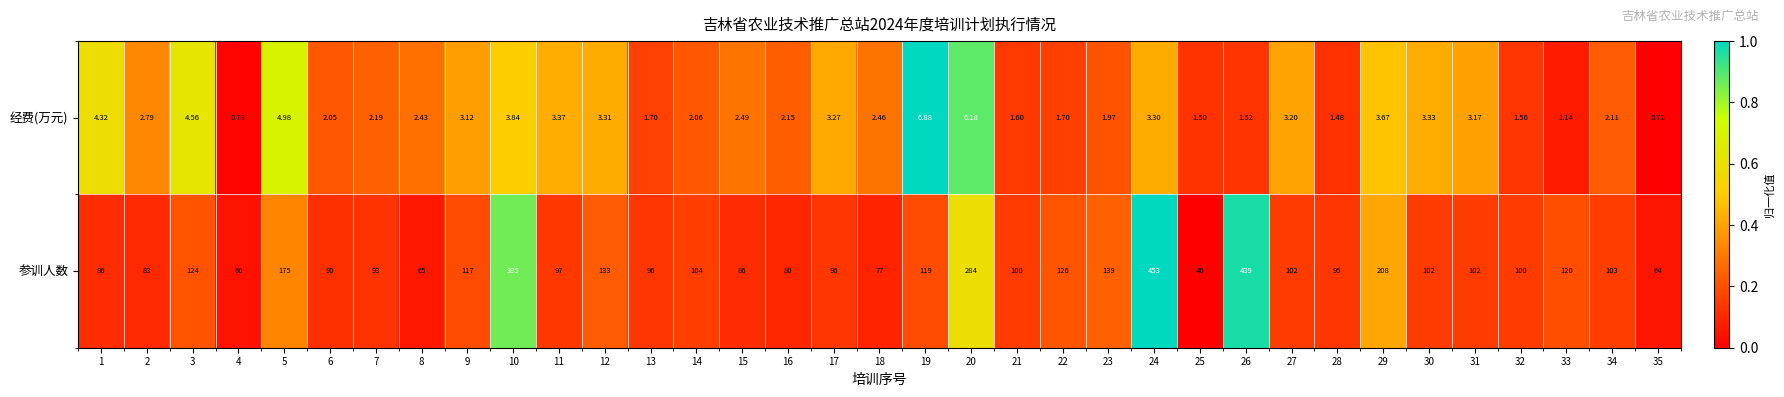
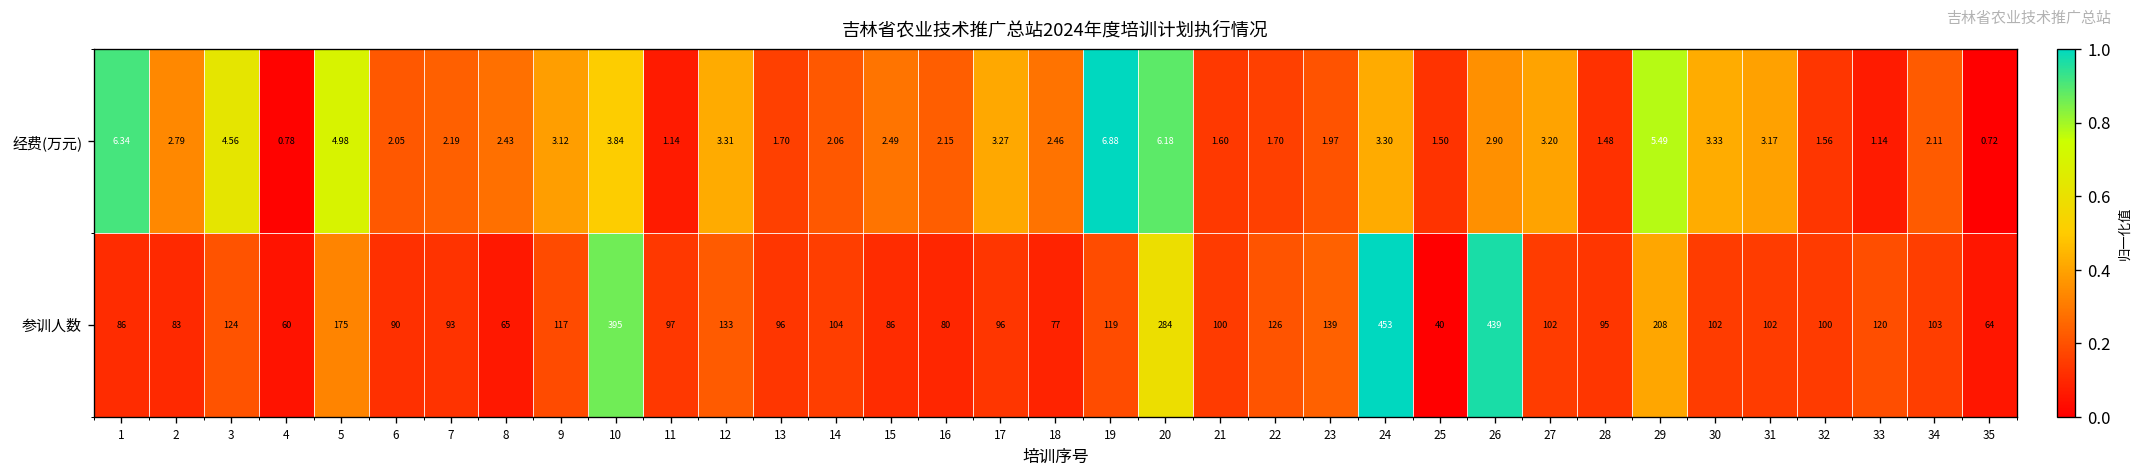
  {
    "经费(万元)": {
-     "1": 4.32,
+     "1": 6.34,
      "2": 2.79,
      "3": 4.56,
      "4": 0.78,
      "5": 4.98,
      "6": 2.05,
      "7": 2.19,
      "8": 2.43,
      "9": 3.12,
      "10": 3.84,
-     "11": 3.37,
+     "11": 1.14,
      "12": 3.31,
      "13": 1.70,
      "14": 2.06,
      "15": 2.49,
      "16": 2.15,
      "17": 3.27,
      "18": 2.46,
      "19": 6.88,
      "20": 6.18,
      "21": 1.60,
      "22": 1.70,
      "23": 1.97,
      "24": 3.30,
      "25": 1.50,
-     "26": 1.52,
+     "26": 2.90,
      "27": 3.20,
      "28": 1.48,
-     "29": 3.67,
+     "29": 5.49,
      "30": 3.33,
      "31": 3.17,
      "32": 1.56,
      "33": 1.14,
      "34": 2.11,
      "35": 0.72
    },
    "参训人数": {
      "1": 86,
      "2": 83,
      "3": 124,
      "4": 60,
      "5": 175,
      "6": 90,
      "7": 93,
      "8": 65,
      "9": 117,
      "10": 395,
      "11": 97,
      "12": 133,
      "13": 96,
      "14": 104,
      "15": 86,
      "16": 80,
      "17": 96,
      "18": 77,
      "19": 119,
      "20": 284,
      "21": 100,
      "22": 126,
      "23": 139,
      "24": 453,
      "25": 40,
      "26": 439,
      "27": 102,
      "28": 95,
      "29": 208,
      "30": 102,
      "31": 102,
      "32": 100,
      "33": 120,
      "34": 103,
      "35": 64
    }
  }
